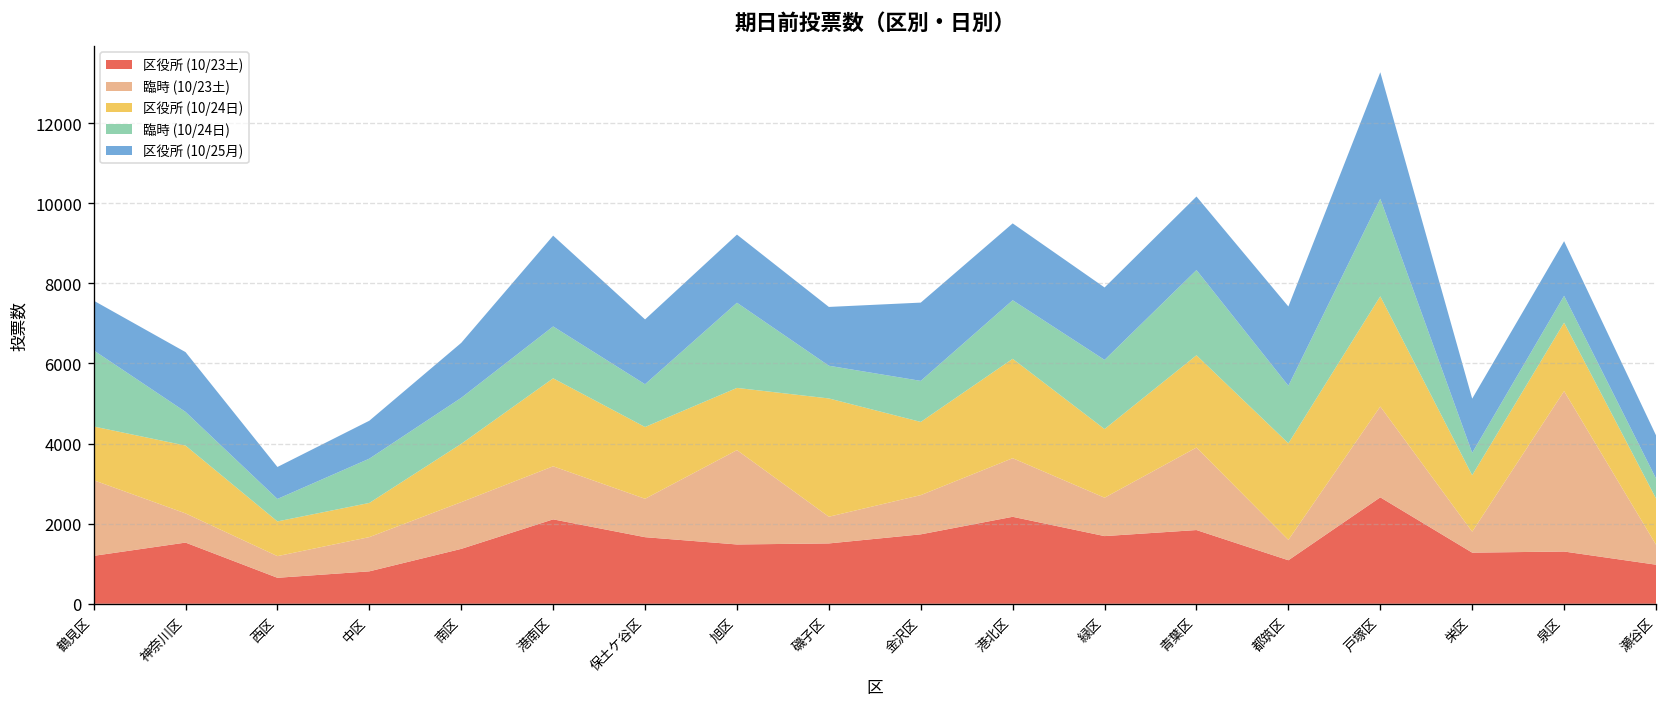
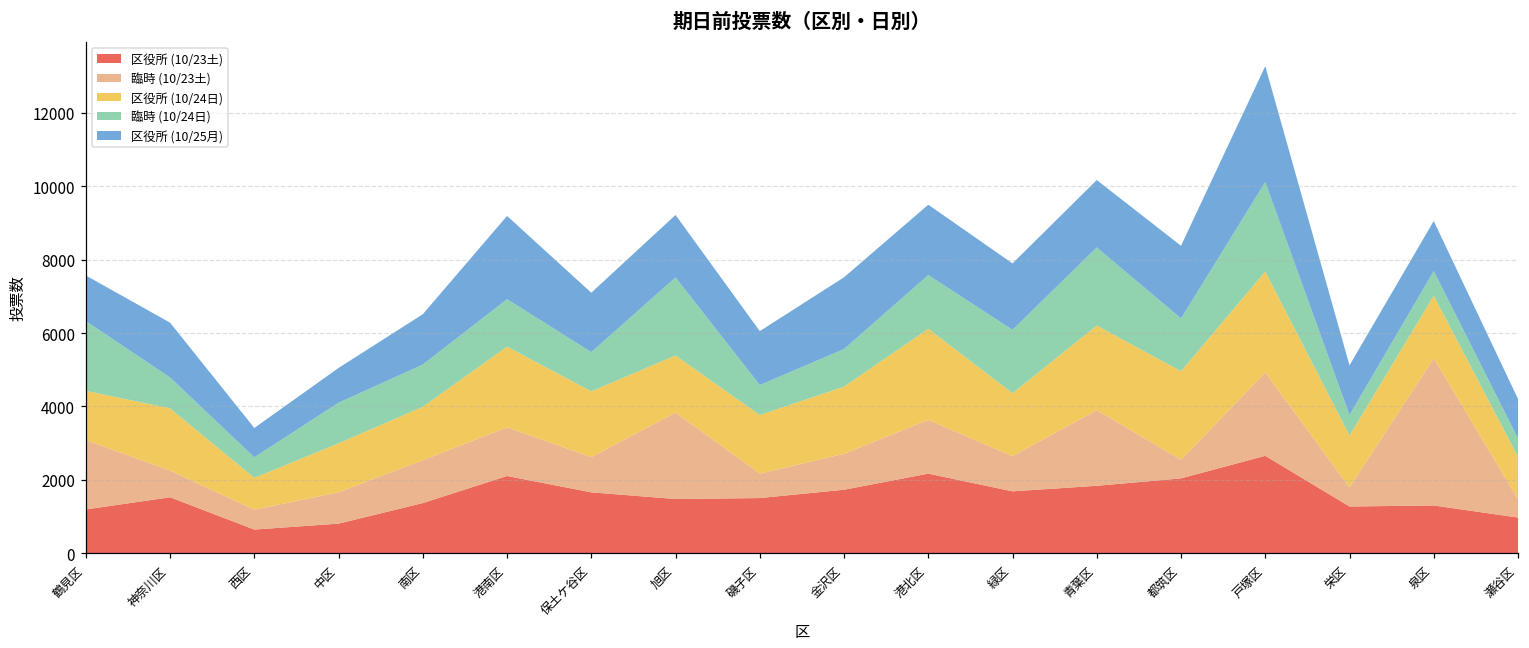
  {
    "区役所 (10/23土)": {
      "鶴見区": 1200,
      "神奈川区": 1500,
      "西区": 600,
      "中区": 800,
      "南区": 1400,
      "港南区": 2100,
      "保土ケ谷区": 1700,
      "旭区": 1500,
      "磯子区": 1500,
      "金沢区": 1700,
      "港北区": 2200,
      "緑区": 1700,
      "青葉区": 1800,
-     "都筑区": 1100,
+     "都筑区": 2000,
      "戸塚区": 2700,
      "栄区": 1300,
      "泉区": 1300,
      "瀬谷区": 1000
    },
    "臨時 (10/23土)": {
      "鶴見区": 1900,
      "神奈川区": 700,
      "西区": 500,
      "中区": 900,
      "南区": 1200,
      "港南区": 1300,
      "保土ケ谷区": 1000,
      "旭区": 2400,
      "磯子区": 700,
      "金沢区": 1000,
      "港北区": 1500,
      "緑区": 1000,
      "青葉区": 2100,
      "都筑区": 500,
      "戸塚区": 2300,
      "栄区": 500,
      "泉区": 4000,
      "瀬谷区": 500
    },
    "区役所 (10/24日)": {
      "鶴見区": 1300,
      "神奈川区": 1700,
      "西区": 900,
-     "中区": 900,
+     "中区": 1300,
      "南区": 1500,
      "港南区": 2200,
      "保土ケ谷区": 1800,
      "旭区": 1600,
-     "磯子区": 3000,
+     "磯子区": 1600,
      "金沢区": 1800,
      "港北区": 2500,
      "緑区": 1700,
      "青葉区": 2300,
      "都筑区": 2400,
      "戸塚区": 2800,
      "栄区": 1400,
      "泉区": 1700,
      "瀬谷区": 1200
    },
    "臨時 (10/24日)": {
      "鶴見区": 1900,
      "神奈川区": 800,
      "西区": 600,
      "中区": 1100,
      "南区": 1100,
      "港南区": 1300,
      "保土ケ谷区": 1100,
      "旭区": 2100,
      "磯子区": 800,
      "金沢区": 1000,
      "港北区": 1500,
      "緑区": 1700,
      "青葉区": 2100,
      "都筑区": 1400,
      "戸塚区": 2400,
      "栄区": 600,
      "泉区": 700,
      "瀬谷区": 500
    },
    "区役所 (10/25月)": {
      "鶴見区": 1200,
      "神奈川区": 1500,
      "西区": 800,
      "中区": 900,
      "南区": 1400,
      "港南区": 2300,
      "保土ケ谷区": 1600,
      "旭区": 1700,
      "磯子区": 1500,
      "金沢区": 2000,
      "港北区": 1900,
      "緑区": 1800,
      "青葉区": 1800,
      "都筑区": 2000,
      "戸塚区": 3200,
      "栄区": 1400,
      "泉区": 1400,
      "瀬谷区": 1100
    }
  }
